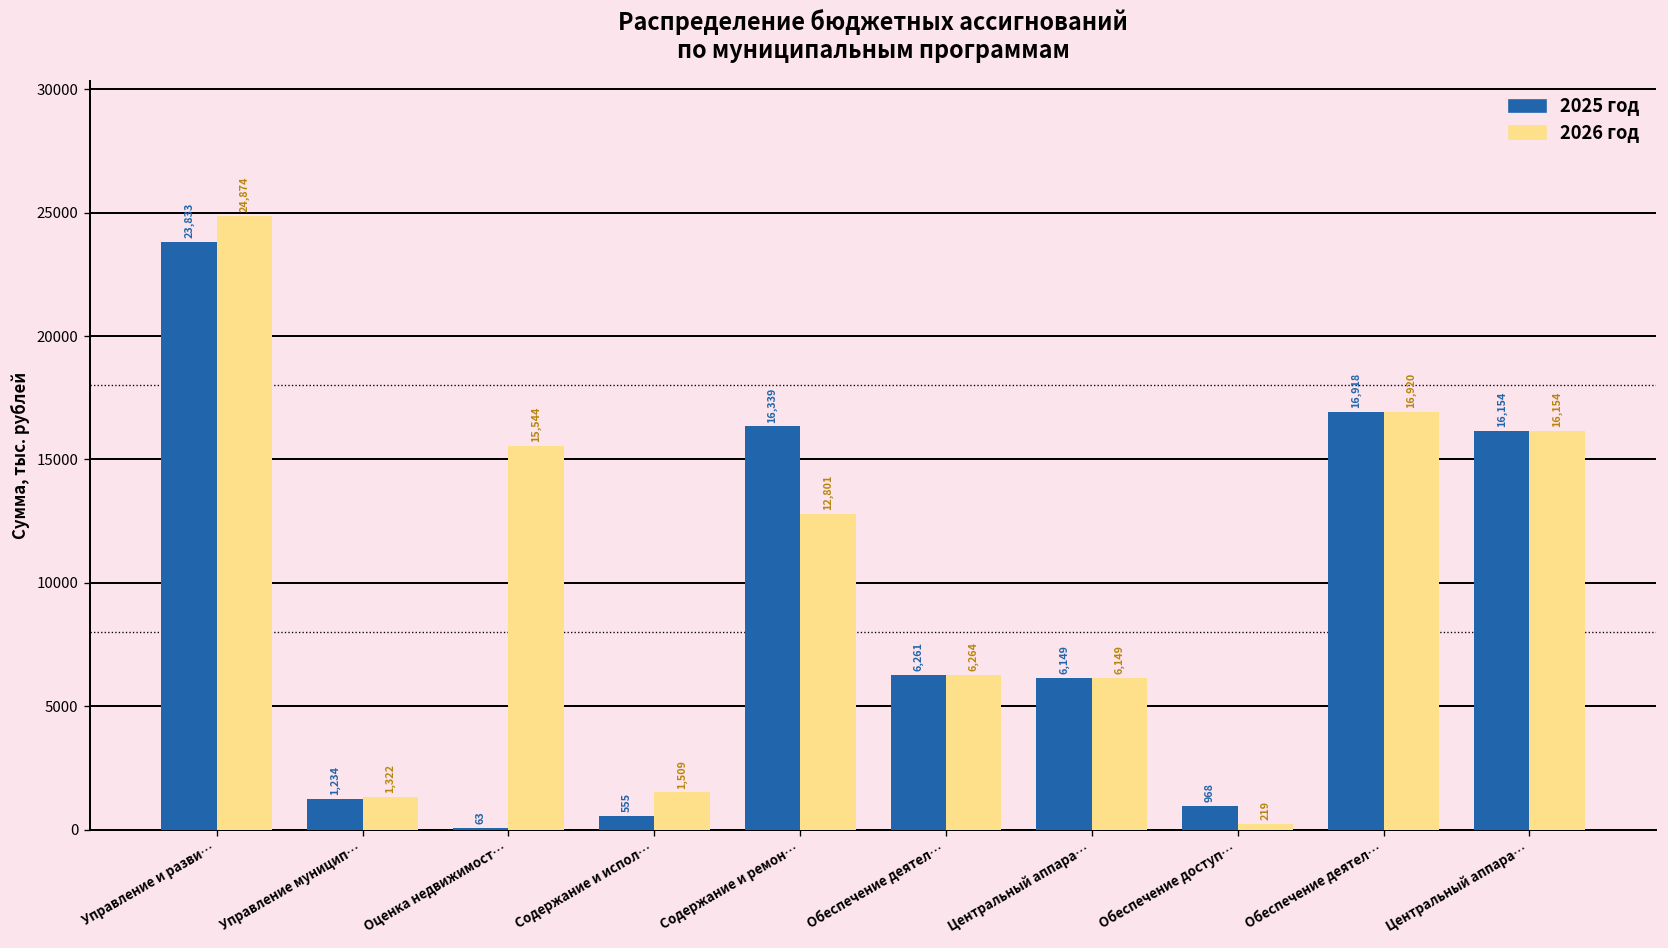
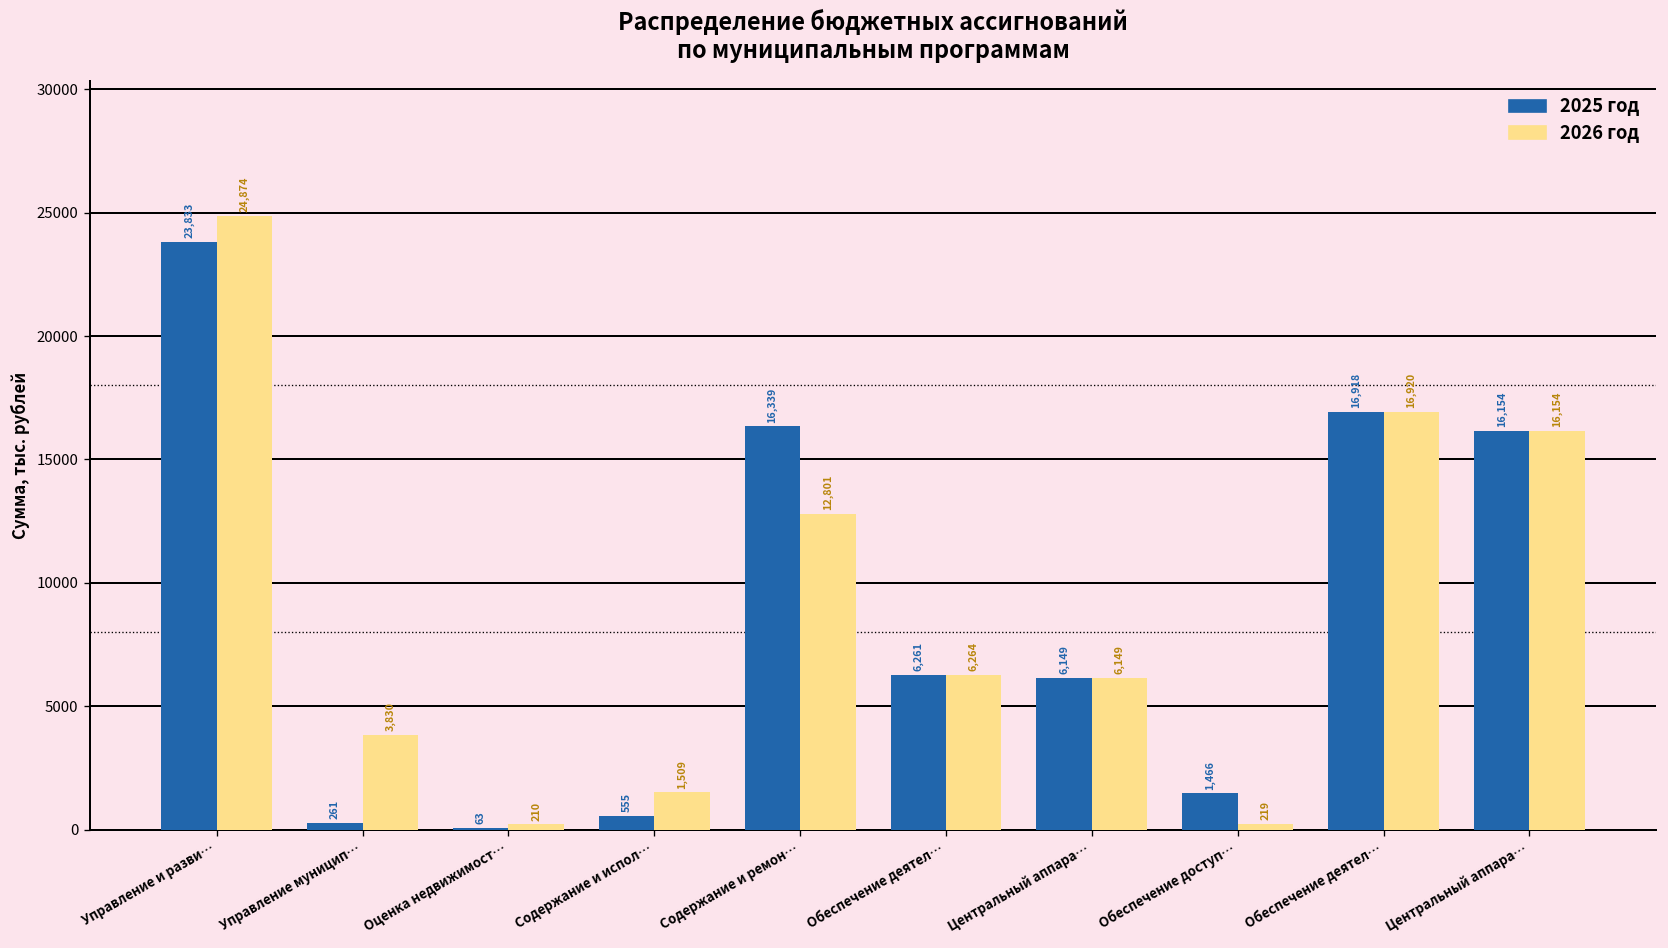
  {
    "2025 год": {
      "Управление и разви…": "23,833",
-     "Управление муницип…": "1,234",
+     "Управление муницип…": "261",
      "Оценка недвижимост…": "63",
      "Содержание и испол…": "555",
      "Содержание и ремон…": "16,339",
-     "Обеспечение доступ…": "968"
+     "Обеспечение доступ…": "1,466"
    },
    "2026 год": {
      "Управление и разви…": "24,874",
-     "Управление муницип…": "1,322",
-     "Оценка недвижимост…": "15,544",
+     "Управление муницип…": "3,830",
+     "Оценка недвижимост…": "210",
      "Содержание и испол…": "1,509",
      "Содержание и ремон…": "12,801",
      "Обеспечение доступ…": "219"
    }
  }
